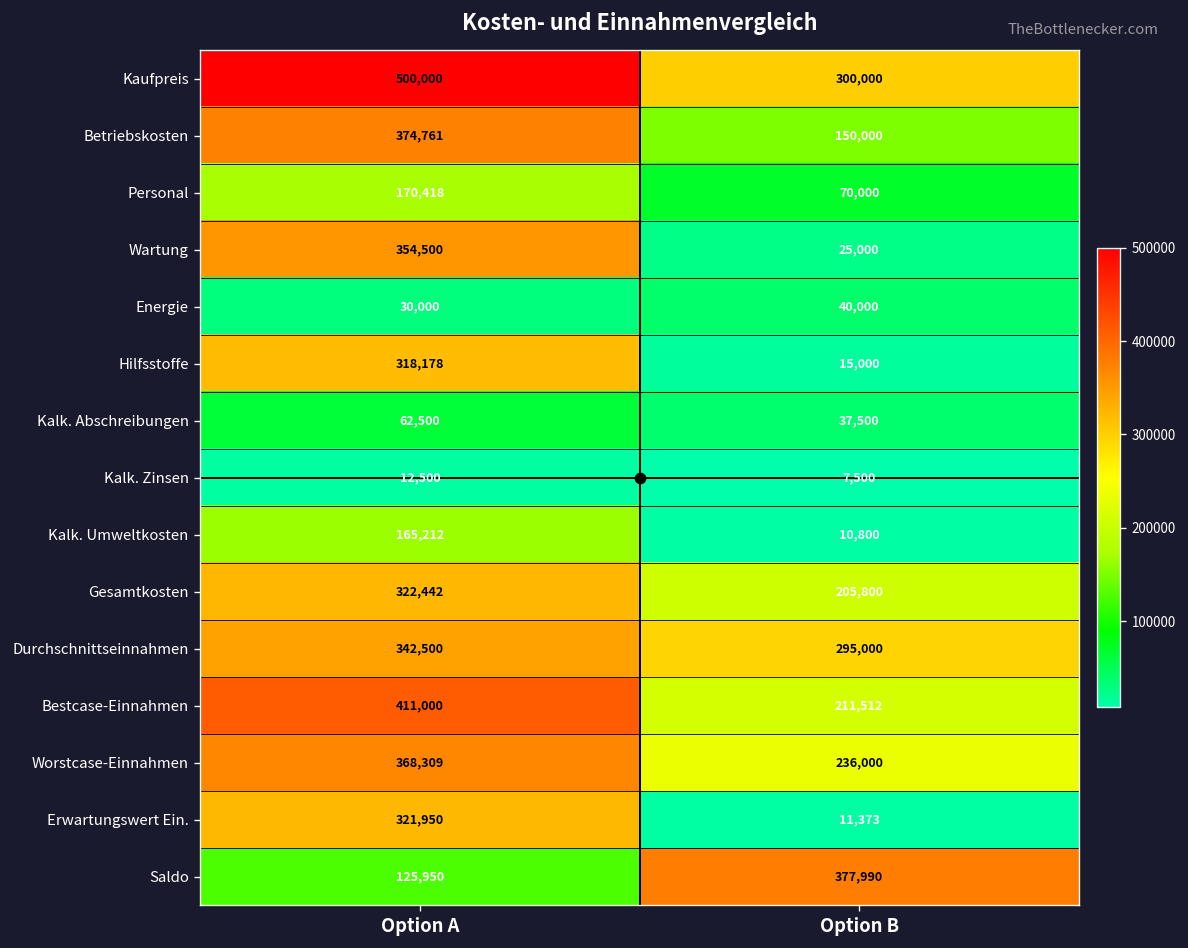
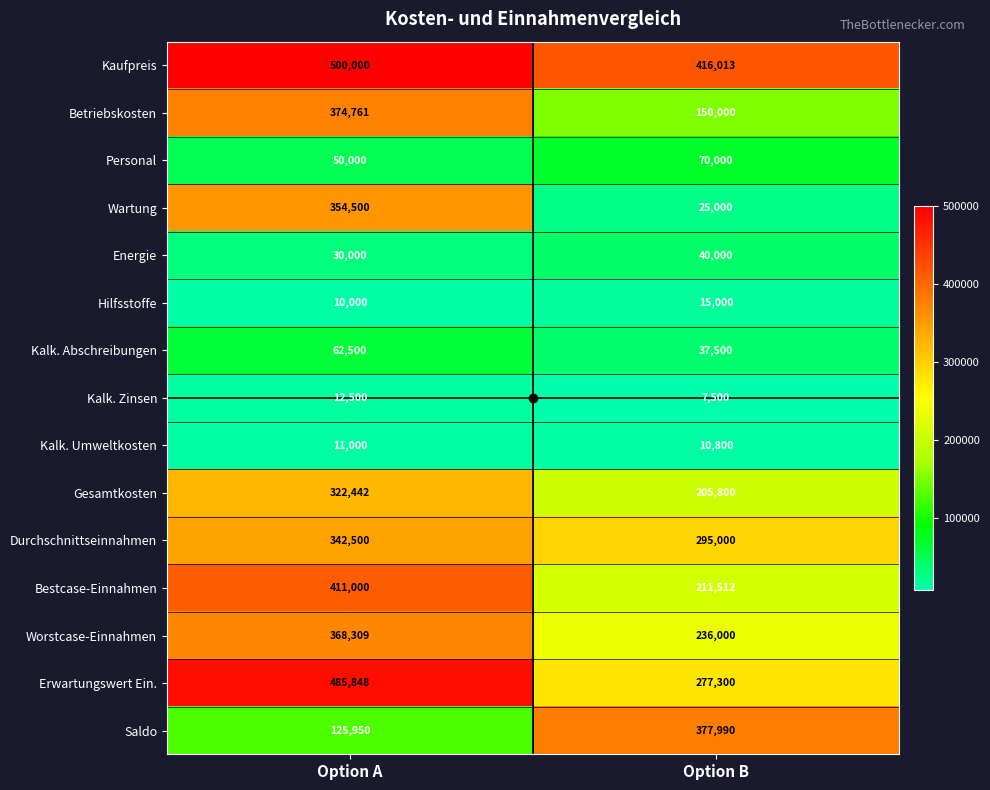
  {
    "Kaufpreis": {
      "Option A": "500,000",
-     "Option B": "300,000"
+     "Option B": "416,013"
    },
    "Betriebskosten": {
      "Option A": "374,761",
      "Option B": "150,000"
    },
    "Personal": {
-     "Option A": "170,418",
+     "Option A": "50,000",
      "Option B": "70,000"
    },
    "Wartung": {
      "Option A": "354,500",
      "Option B": "25,000"
    },
    "Energie": {
      "Option A": "30,000",
      "Option B": "40,000"
    },
    "Hilfsstoffe": {
-     "Option A": "318,178",
+     "Option A": "10,000",
      "Option B": "15,000"
    },
    "Kalk. Abschreibungen": {
      "Option A": "62,500",
      "Option B": "37,500"
    },
    "Kalk. Zinsen": {
      "Option A": "12,500",
      "Option B": "7,500"
    },
    "Kalk. Umweltkosten": {
-     "Option A": "165,212",
+     "Option A": "11,000",
      "Option B": "10,800"
    },
    "Gesamtkosten": {
      "Option A": "322,442",
      "Option B": "205,800"
    },
    "Durchschnittseinnahmen": {
      "Option A": "342,500",
      "Option B": "295,000"
    },
    "Bestcase-Einnahmen": {
      "Option A": "411,000",
      "Option B": "211,512"
    },
    "Worstcase-Einnahmen": {
      "Option A": "368,309",
      "Option B": "236,000"
    },
    "Erwartungswert Ein.": {
-     "Option A": "321,950",
-     "Option B": "11,373"
+     "Option A": "485,848",
+     "Option B": "277,300"
    },
    "Saldo": {
      "Option A": "125,950",
      "Option B": "377,990"
    }
  }
